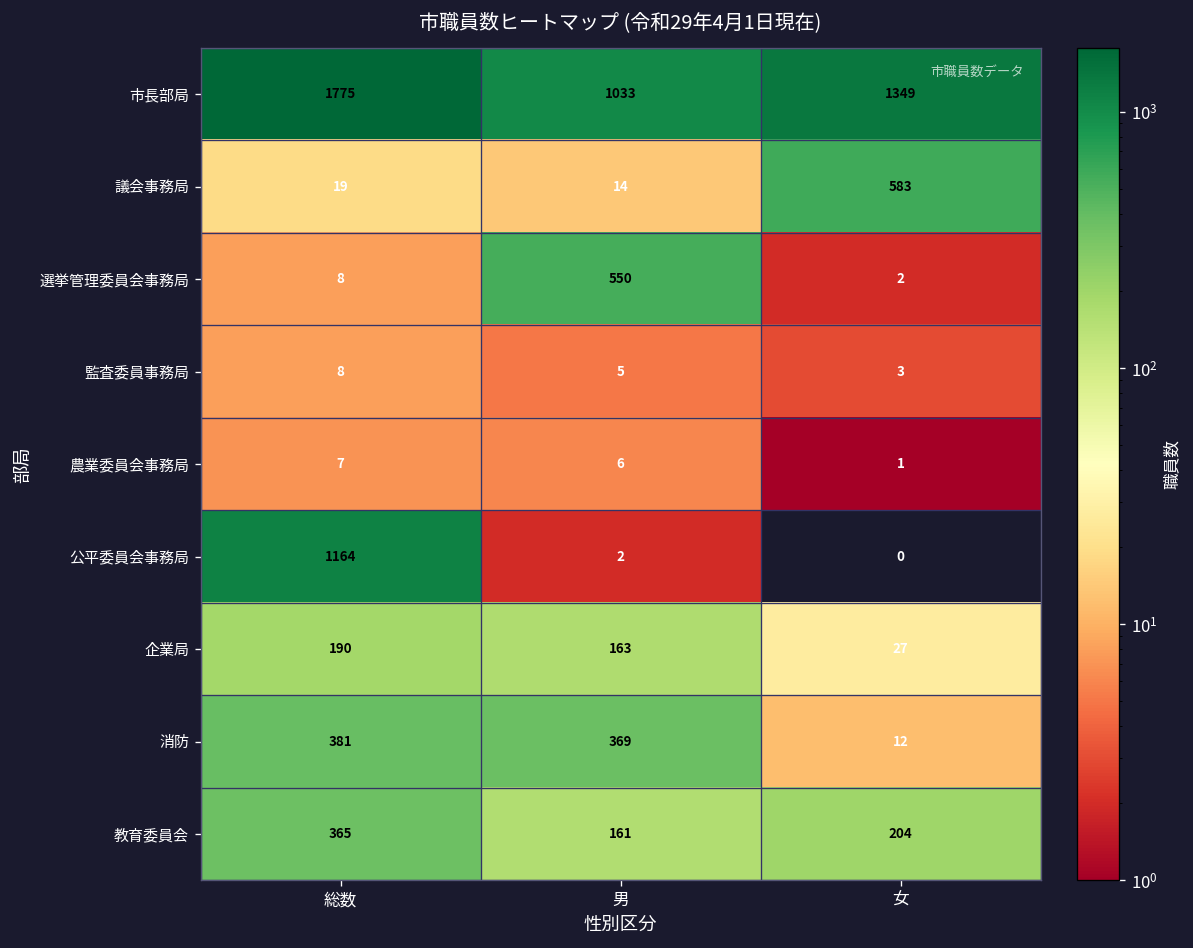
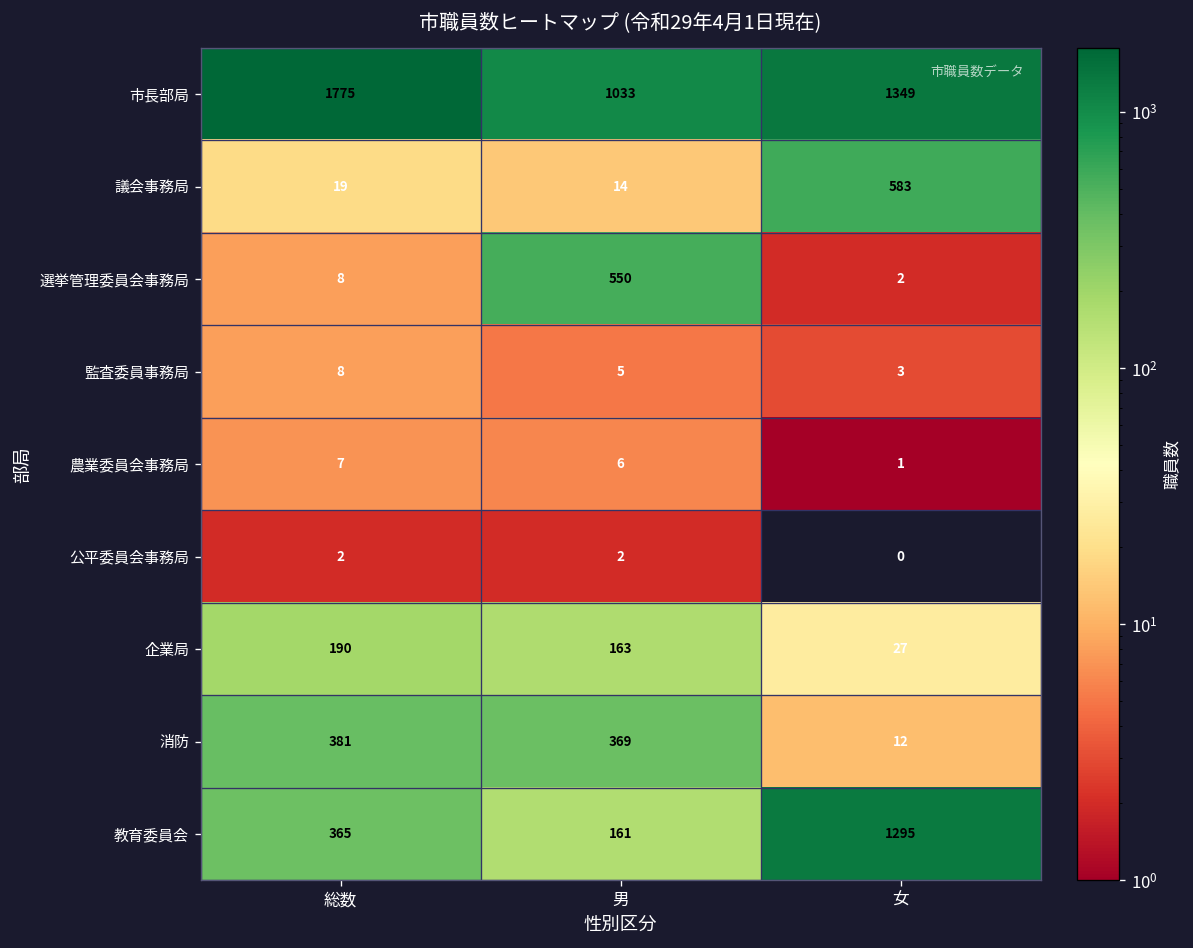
  {
    "市長部局": {
      "総数": 1775,
      "男": 1033
    },
    "議会事務局": {
      "総数": 19,
      "男": 14,
      "女": 583
    },
    "選挙管理委員会事務局": {
      "総数": 8,
      "男": 550,
      "女": 2
    },
    "監査委員事務局": {
      "総数": 8,
      "男": 5,
      "女": 3
    },
    "農業委員会事務局": {
      "総数": 7,
      "男": 6,
      "女": 1
    },
    "公平委員会事務局": {
-     "総数": 1164,
+     "総数": 2,
      "男": 2,
      "女": 0
    },
    "企業局": {
      "総数": 190,
      "男": 163,
      "女": 27
    },
    "消防": {
      "総数": 381,
      "男": 369,
      "女": 12
    },
    "教育委員会": {
      "総数": 365,
      "男": 161,
-     "女": 204
+     "女": 1295
    }
  }
